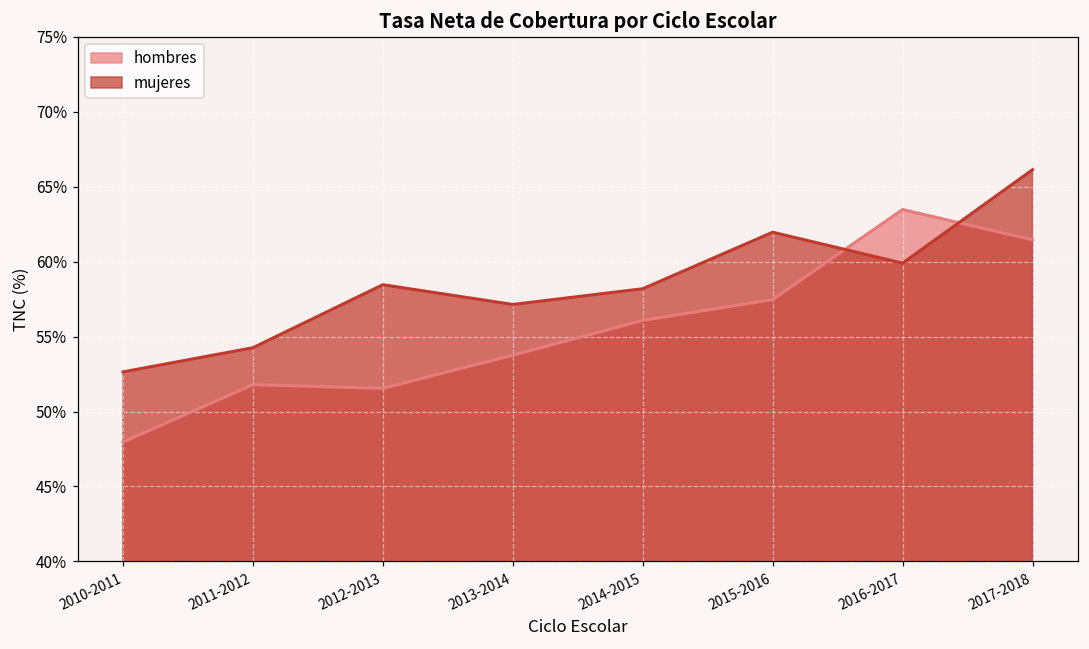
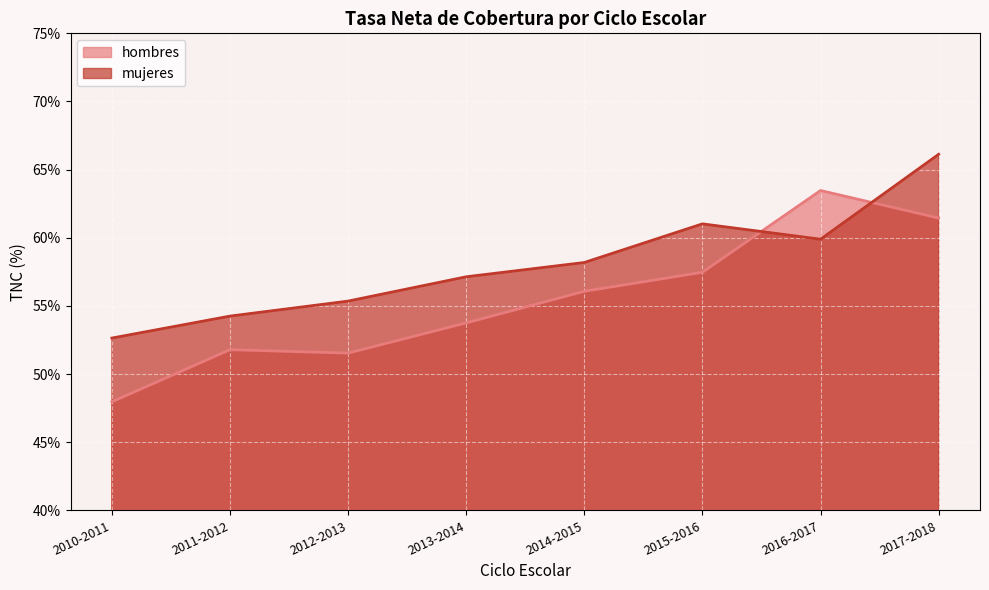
  {
    "hombres": {
      "2010-2011": "48.0%",
      "2011-2012": "51.8%",
      "2012-2013": "51.5%",
      "2013-2014": "53.8%",
      "2014-2015": "56.1%",
      "2015-2016": "57.5%",
      "2016-2017": "63.5%",
      "2017-2018": "61.4%"
    },
    "mujeres": {
      "2010-2011": "52.6%",
      "2011-2012": "54.3%",
-     "2012-2013": "58.5%",
+     "2012-2013": "55.4%",
      "2013-2014": "57.1%",
      "2014-2015": "58.2%",
-     "2015-2016": "62.0%",
+     "2015-2016": "61.0%",
      "2016-2017": "59.9%",
      "2017-2018": "66.1%"
    }
  }
